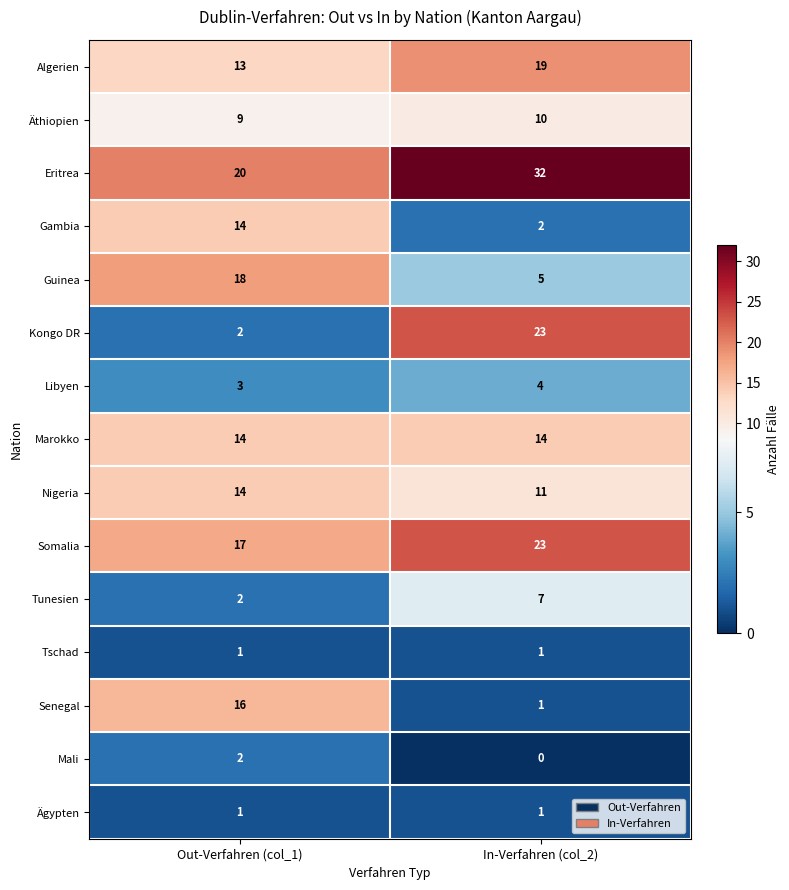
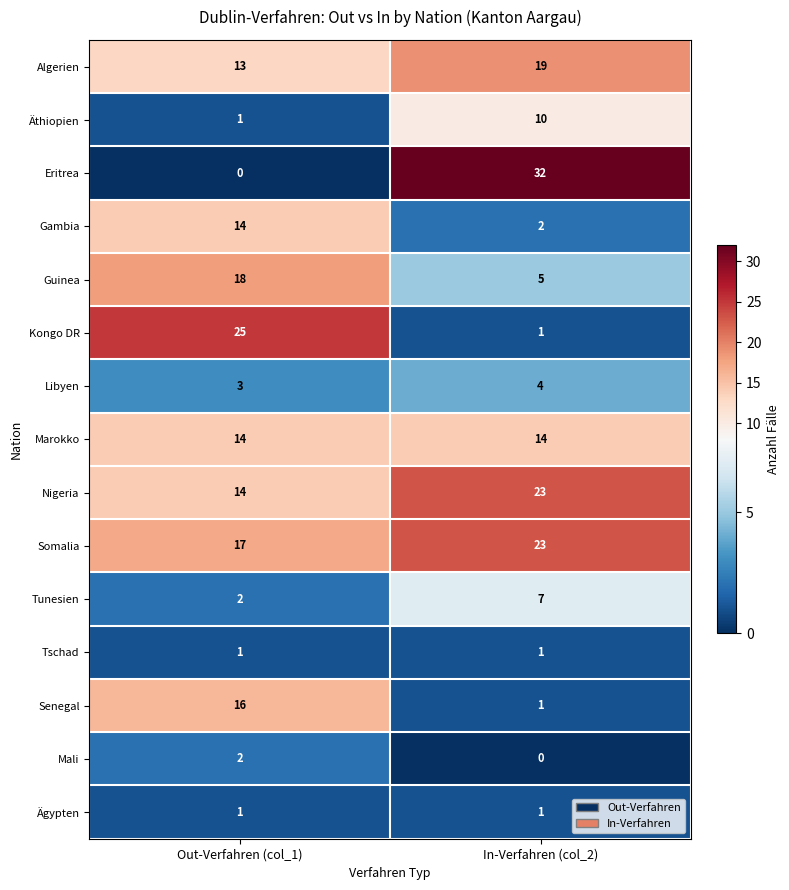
  {
    "Algerien": {
      "Out-Verfahren (col_1)": 13,
      "In-Verfahren (col_2)": 19
    },
    "Äthiopien": {
-     "Out-Verfahren (col_1)": 9,
+     "Out-Verfahren (col_1)": 1,
      "In-Verfahren (col_2)": 10
    },
    "Eritrea": {
-     "Out-Verfahren (col_1)": 20,
+     "Out-Verfahren (col_1)": 0,
      "In-Verfahren (col_2)": 32
    },
    "Gambia": {
      "Out-Verfahren (col_1)": 14,
      "In-Verfahren (col_2)": 2
    },
    "Guinea": {
      "Out-Verfahren (col_1)": 18,
      "In-Verfahren (col_2)": 5
    },
    "Kongo DR": {
-     "Out-Verfahren (col_1)": 2,
-     "In-Verfahren (col_2)": 23
+     "Out-Verfahren (col_1)": 25,
+     "In-Verfahren (col_2)": 1
    },
    "Libyen": {
      "Out-Verfahren (col_1)": 3,
      "In-Verfahren (col_2)": 4
    },
    "Marokko": {
      "Out-Verfahren (col_1)": 14,
      "In-Verfahren (col_2)": 14
    },
    "Nigeria": {
      "Out-Verfahren (col_1)": 14,
-     "In-Verfahren (col_2)": 11
+     "In-Verfahren (col_2)": 23
    },
    "Somalia": {
      "Out-Verfahren (col_1)": 17,
      "In-Verfahren (col_2)": 23
    },
    "Tunesien": {
      "Out-Verfahren (col_1)": 2,
      "In-Verfahren (col_2)": 7
    },
    "Tschad": {
      "Out-Verfahren (col_1)": 1,
      "In-Verfahren (col_2)": 1
    },
    "Senegal": {
      "Out-Verfahren (col_1)": 16,
      "In-Verfahren (col_2)": 1
    },
    "Mali": {
      "Out-Verfahren (col_1)": 2,
      "In-Verfahren (col_2)": 0
    },
    "Ägypten": {
      "Out-Verfahren (col_1)": 1,
      "In-Verfahren (col_2)": 1
    }
  }
